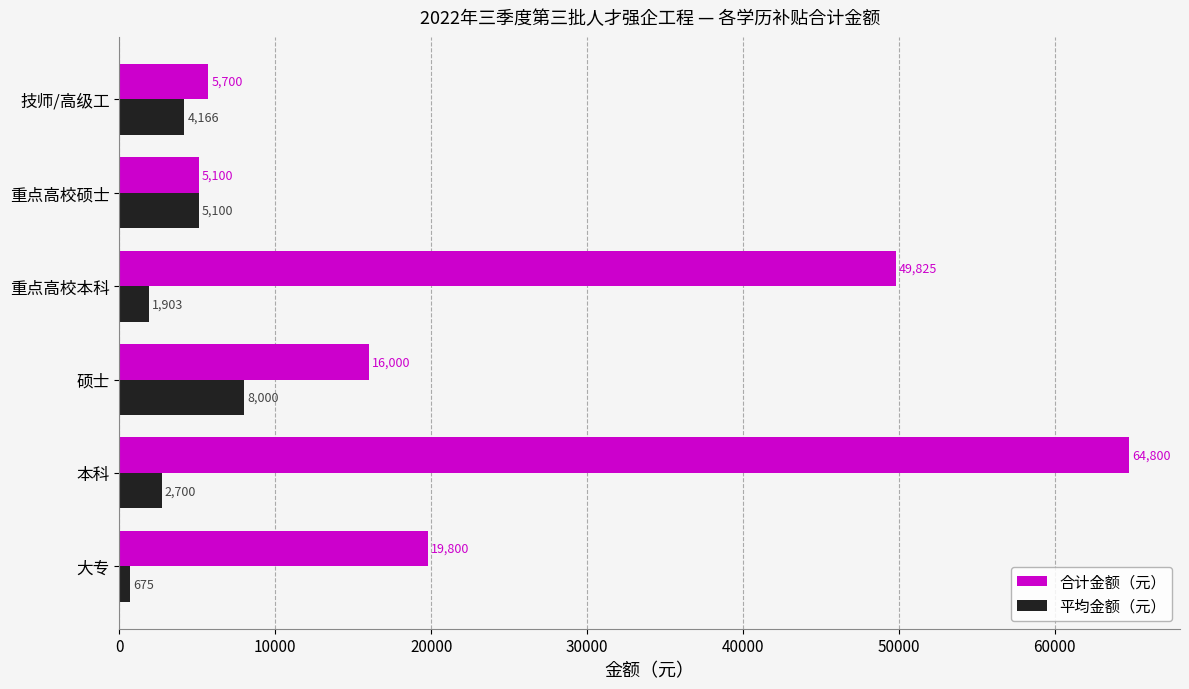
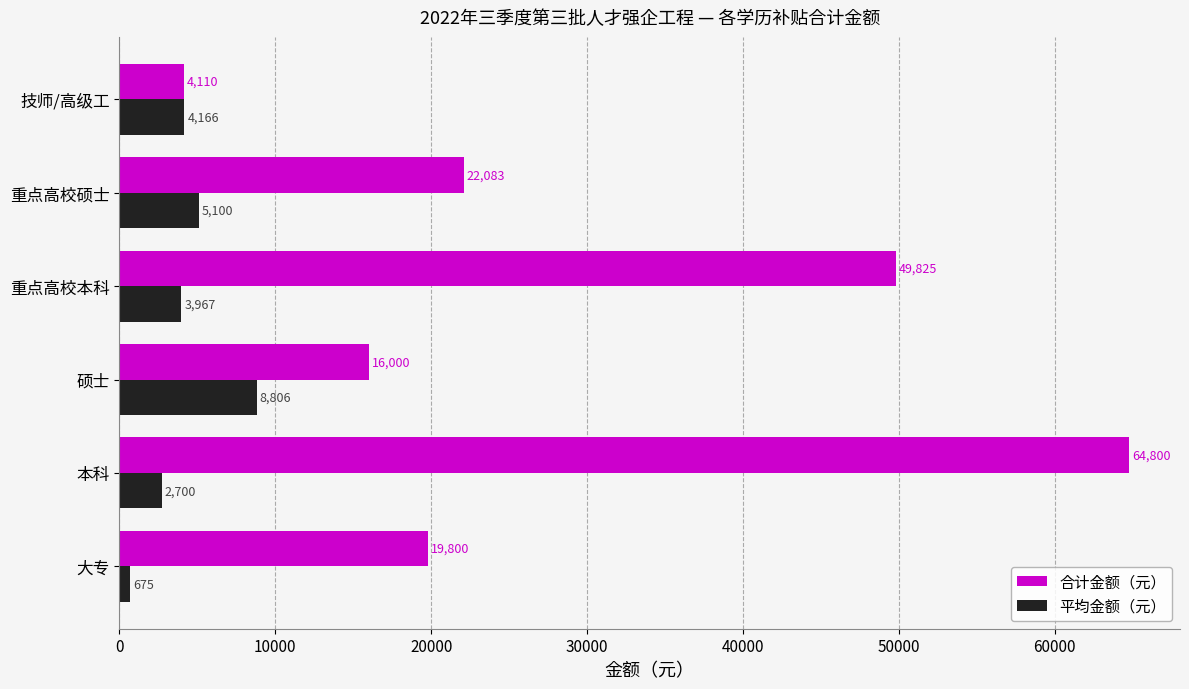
  {
    "合计金额（元）": {
-     "技师/高级工": "5,700",
-     "重点高校硕士": "5,100",
+     "技师/高级工": "4,110",
+     "重点高校硕士": "22,083",
      "重点高校本科": "49,825",
      "硕士": "16,000",
      "本科": "64,800",
      "大专": "19,800"
    },
    "平均金额（元）": {
      "技师/高级工": "4,166",
      "重点高校硕士": "5,100",
-     "重点高校本科": "1,903",
-     "硕士": "8,000",
+     "重点高校本科": "3,967",
+     "硕士": "8,806",
      "本科": "2,700",
      "大专": "675"
    }
  }
